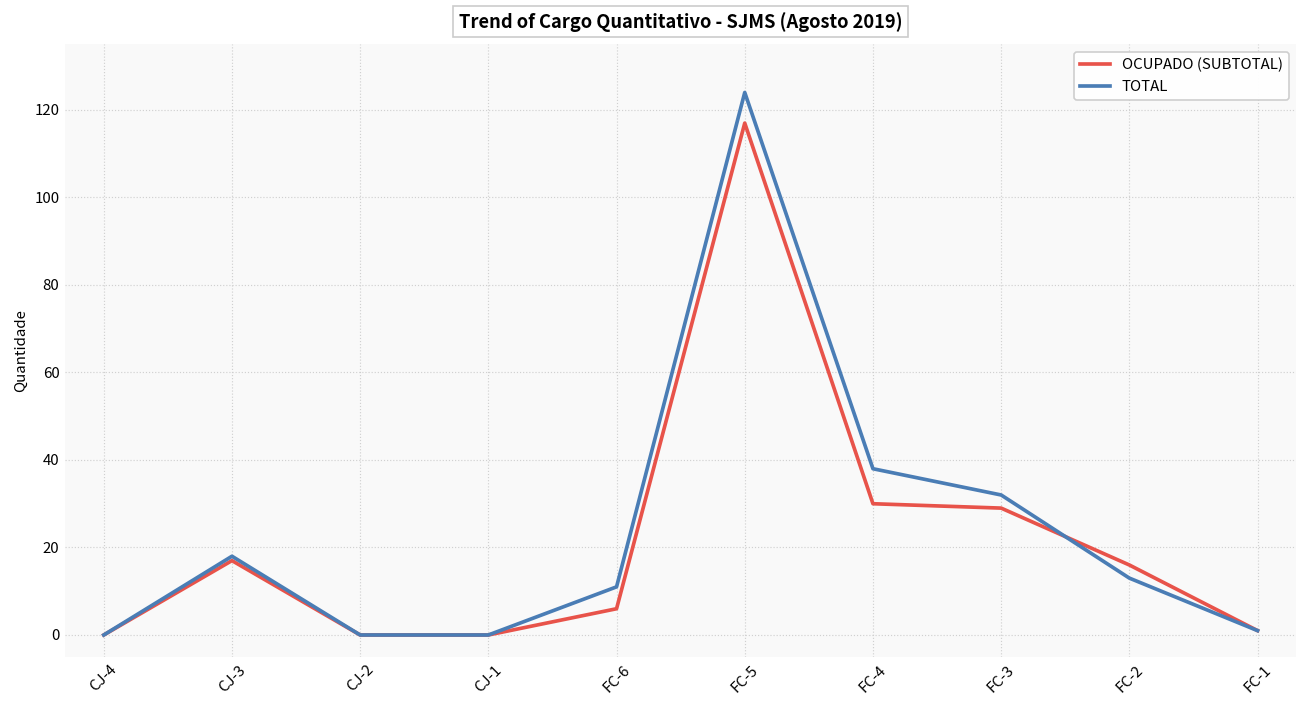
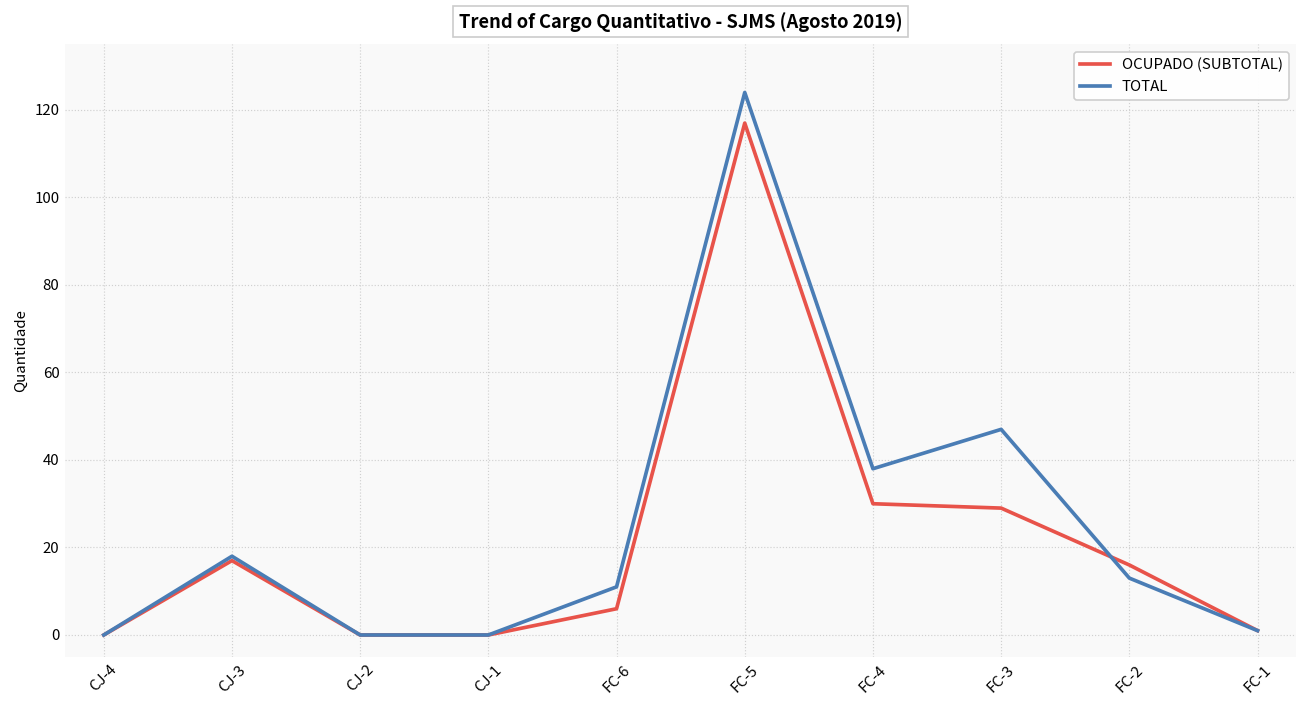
  {
    "OCUPADO (SUBTOTAL)": {
      "CJ-3": 17,
      "FC-6": 6,
      "FC-5": 117,
      "FC-4": 30,
      "FC-3": 29,
      "FC-2": 16
    },
    "TOTAL": {
      "CJ-3": 18,
      "FC-6": 11,
      "FC-5": 124,
      "FC-4": 38,
-     "FC-3": 32,
+     "FC-3": 47,
      "FC-2": 13
    }
  }
